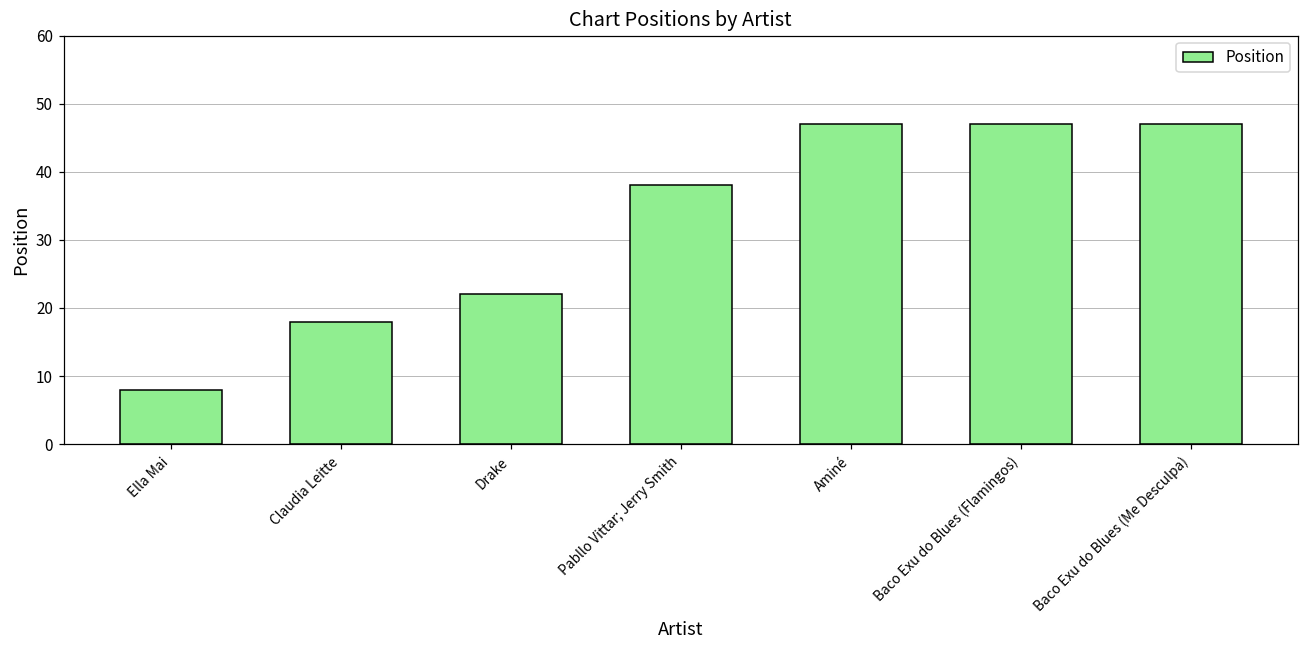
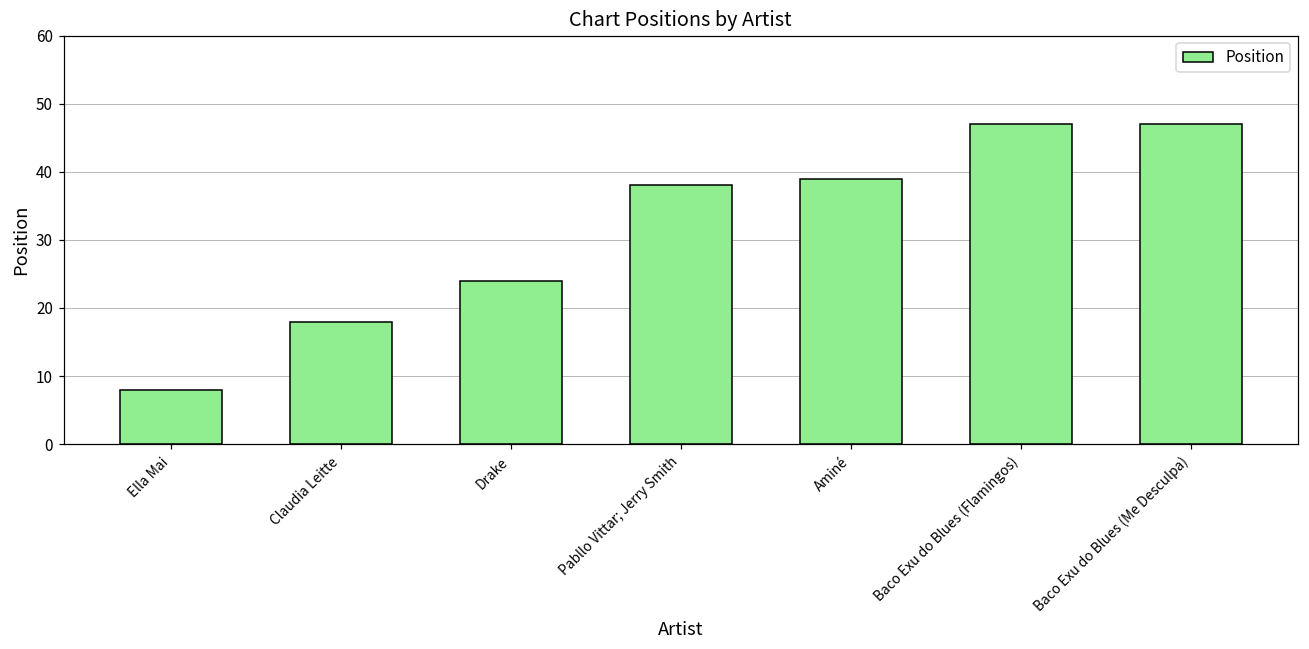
  {
    "Ella Mai": 8,
    "Claudia Leitte": 18,
-   "Drake": 22,
+   "Drake": 24,
    "Pabllo Vittar; Jerry Smith": 38,
-   "Aminé": 47,
+   "Aminé": 39,
    "Baco Exu do Blues (Flamingos)": 47,
    "Baco Exu do Blues (Me Desculpa)": 47
  }
